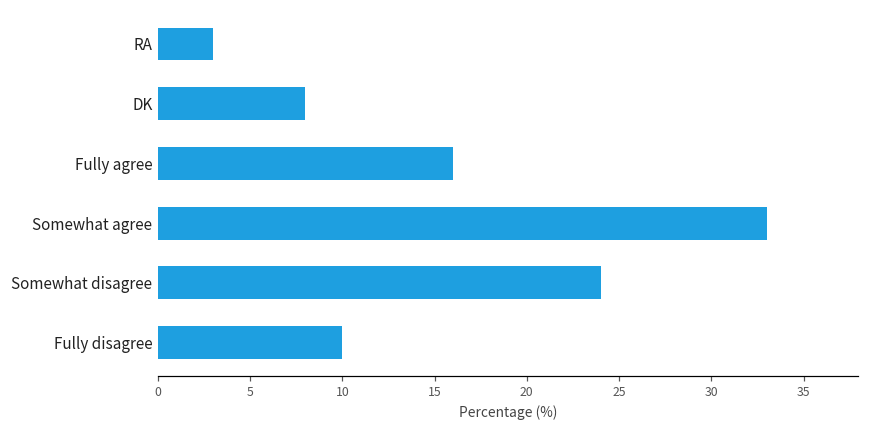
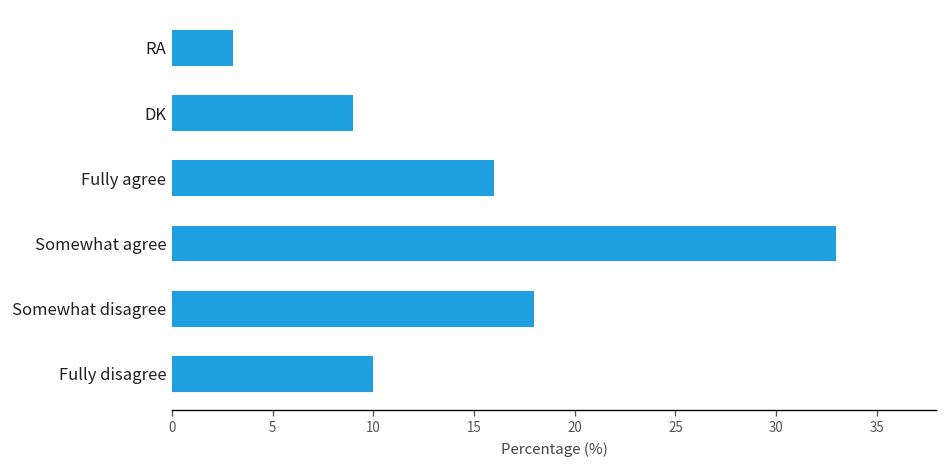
  {
    "RA": 3,
-   "DK": 8,
+   "DK": 9,
    "Fully agree": 16,
    "Somewhat agree": 33,
-   "Somewhat disagree": 24,
+   "Somewhat disagree": 18,
    "Fully disagree": 10
  }
